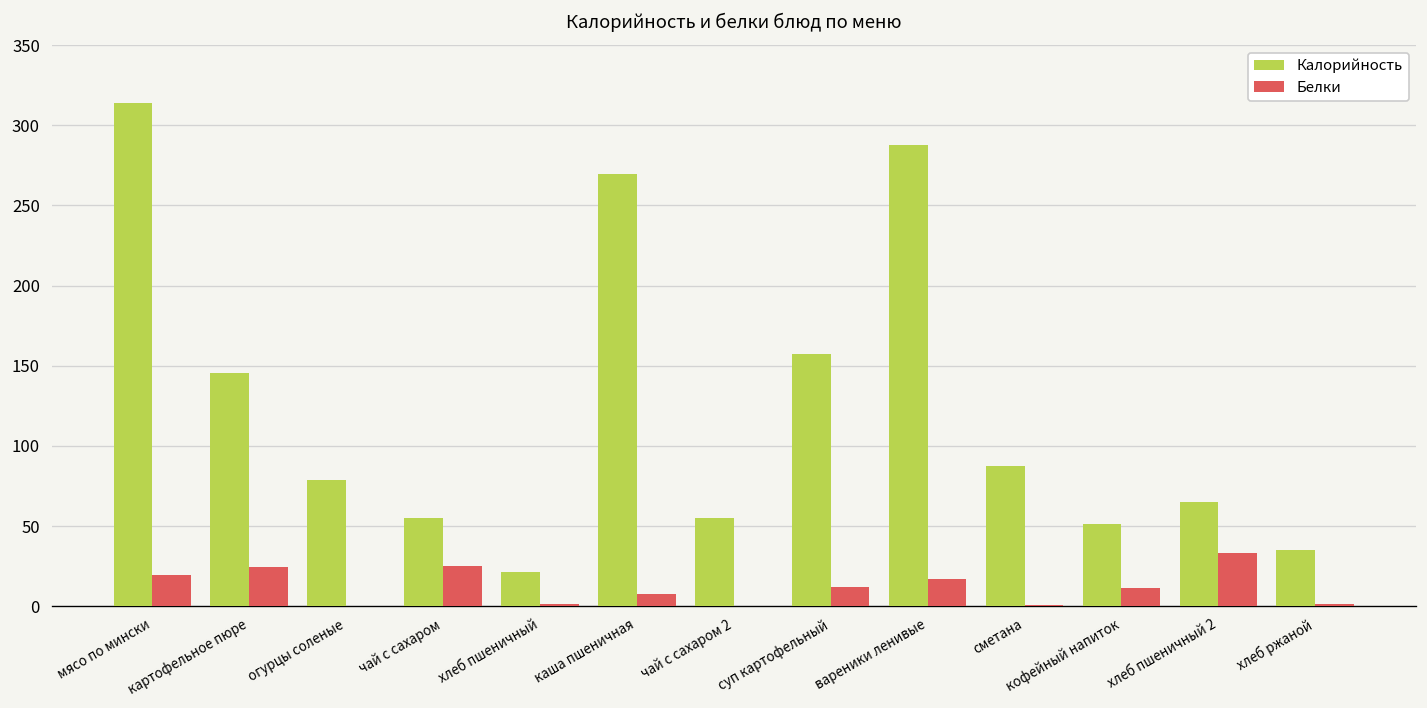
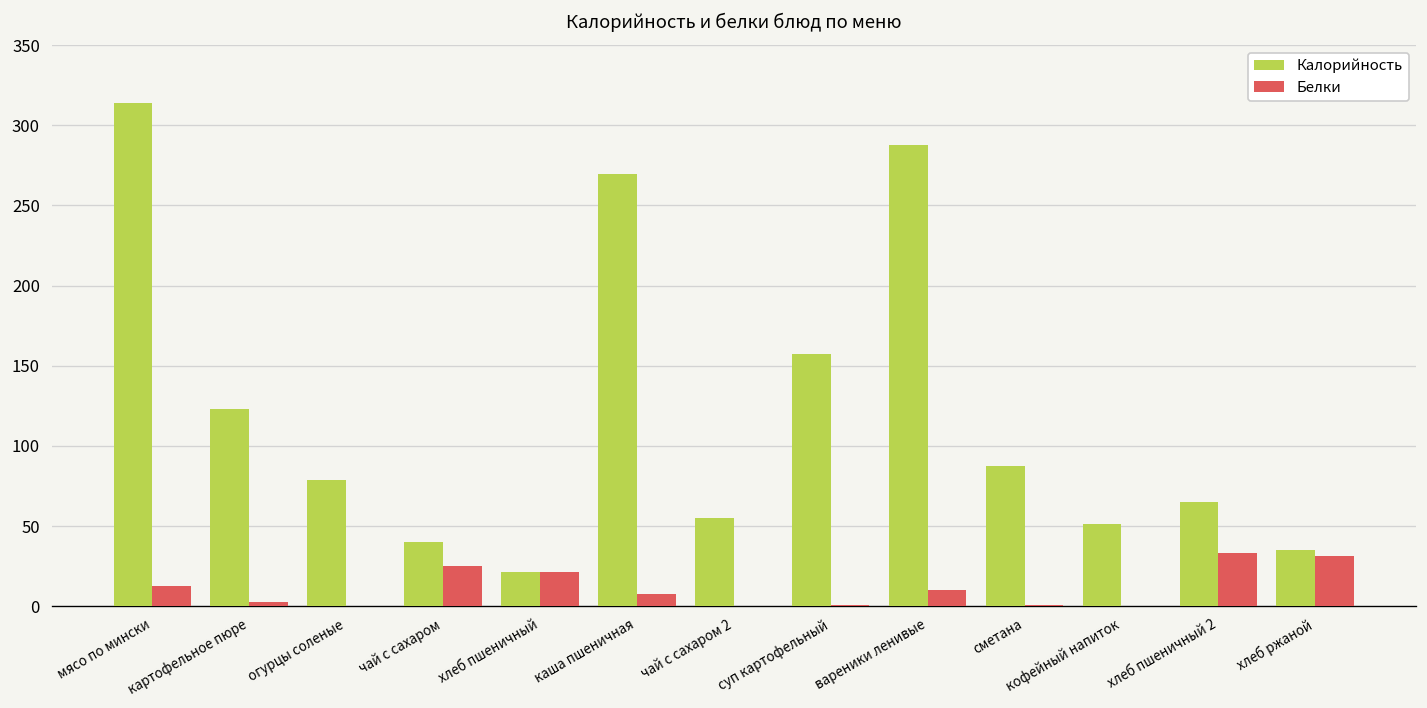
  {
    "Калорийность": {
      "мясо по мински": 314,
-     "картофельное пюре": 146,
+     "картофельное пюре": 123,
      "огурцы соленые": 79,
-     "чай с сахаром": 55,
+     "чай с сахаром": 40,
      "хлеб пшеничный": 21,
      "каша пшеничная": 269,
      "чай с сахаром 2": 55,
      "суп картофельный": 157,
      "вареники ленивые": 288,
      "сметана": 88,
      "кофейный напиток": 51,
      "хлеб пшеничный 2": 65,
      "хлеб ржаной": 35
    },
    "Белки": {
-     "мясо по мински": 19,
-     "картофельное пюре": 25,
+     "мясо по мински": 12,
+     "картофельное пюре": 2,
      "чай с сахаром": 25,
-     "хлеб пшеничный": 2,
+     "хлеб пшеничный": 21,
      "каша пшеничная": 7,
-     "суп картофельный": 12,
-     "вареники ленивые": 17,
-     "кофейный напиток": 11,
+     "суп картофельный": 1,
+     "вареники ленивые": 10,
+     "кофейный напиток": 0,
      "хлеб пшеничный 2": 33,
-     "хлеб ржаной": 1
+     "хлеб ржаной": 31
    }
  }
